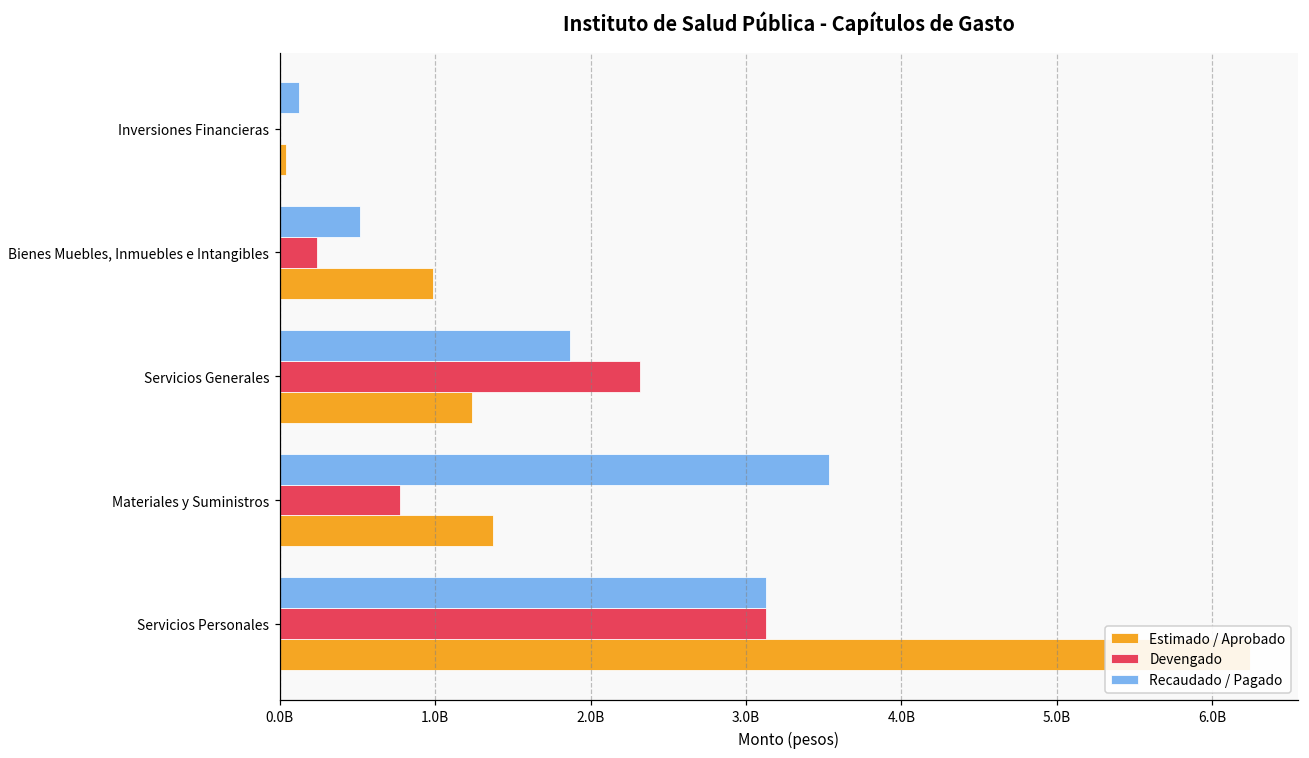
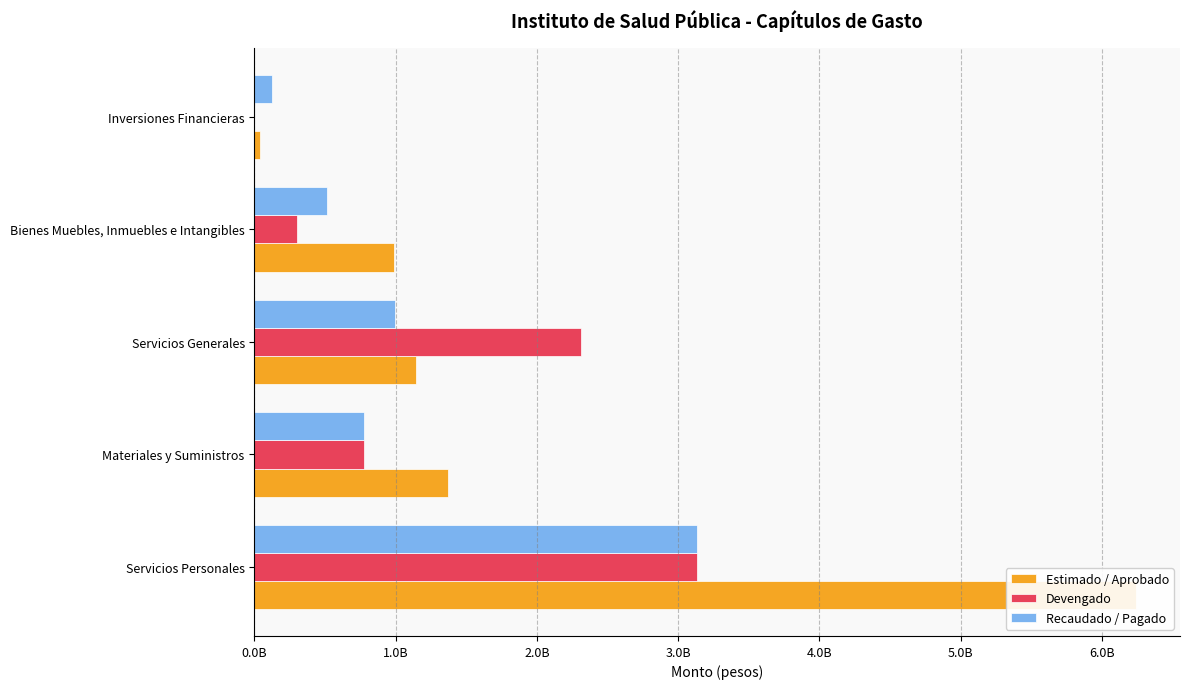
  {
    "Estimado / Aprobado": {
      "Inversiones Financieras": 40000000,
      "Bienes Muebles, Inmuebles e Intangibles": 990000000,
-     "Servicios Generales": 1240000000,
+     "Servicios Generales": 1140000000,
      "Materiales y Suministros": 1370000000
    },
    "Devengado": {
      "Inversiones Financieras": 0,
-     "Bienes Muebles, Inmuebles e Intangibles": 240000000,
+     "Bienes Muebles, Inmuebles e Intangibles": 300000000,
      "Servicios Generales": 2320000000,
      "Materiales y Suministros": 770000000,
      "Servicios Personales": 3130000000
    },
    "Recaudado / Pagado": {
      "Inversiones Financieras": 120000000,
      "Bienes Muebles, Inmuebles e Intangibles": 510000000,
-     "Servicios Generales": 1870000000,
-     "Materiales y Suministros": 3540000000,
+     "Servicios Generales": 990000000,
+     "Materiales y Suministros": 770000000,
      "Servicios Personales": 3130000000
    }
  }
